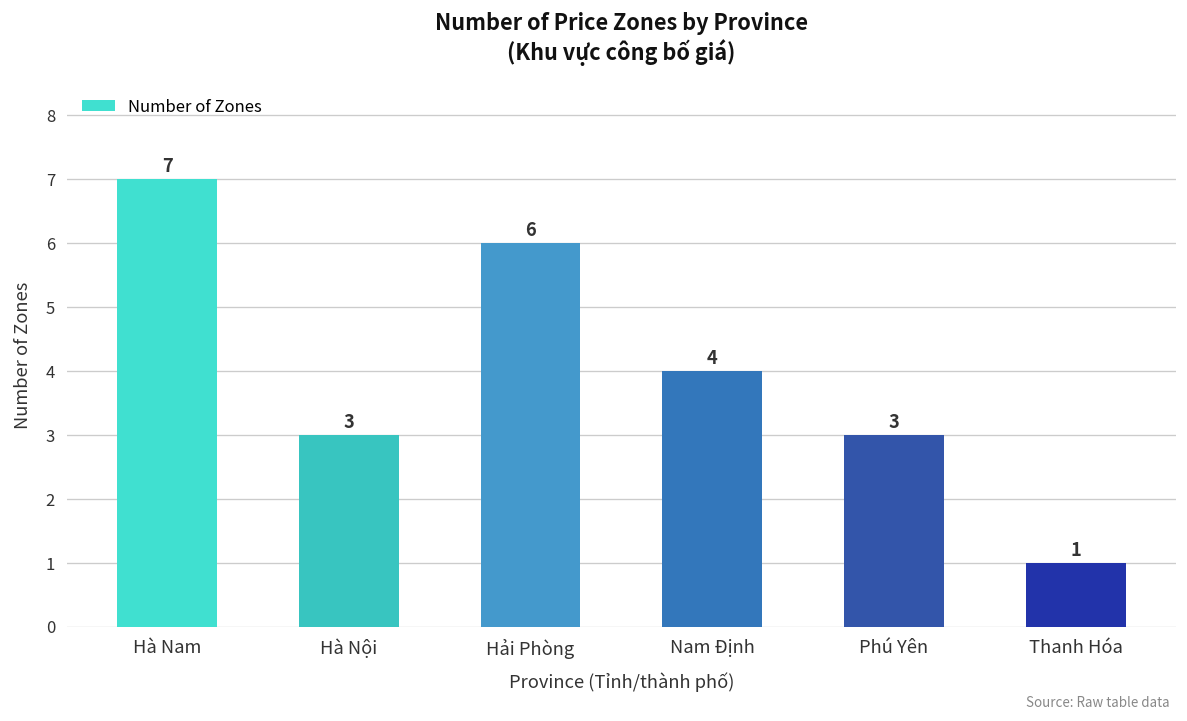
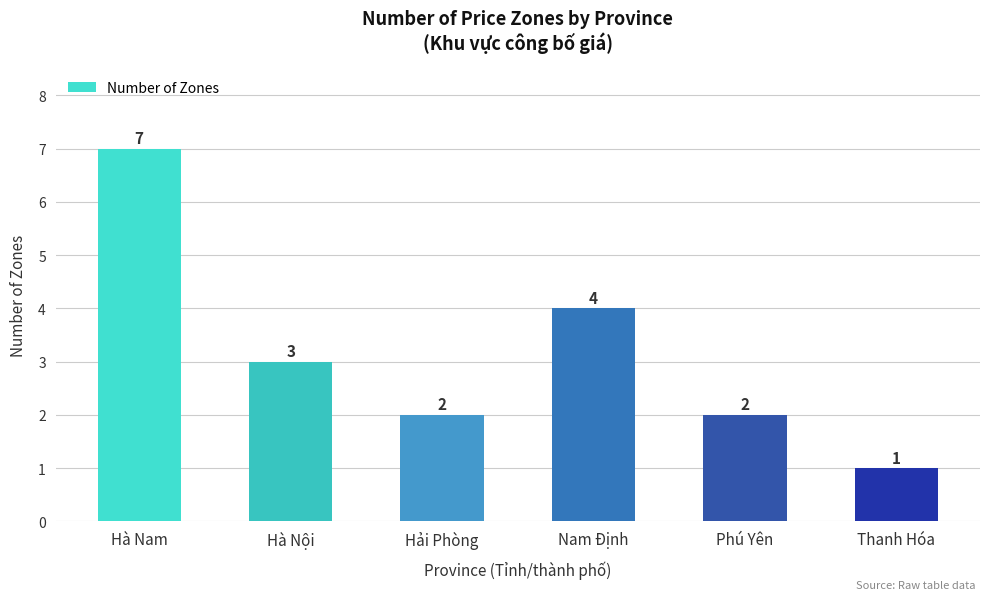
  {
    "Hà Nam": 7,
    "Hà Nội": 3,
-   "Hải Phòng": 6,
+   "Hải Phòng": 2,
    "Nam Định": 4,
-   "Phú Yên": 3,
+   "Phú Yên": 2,
    "Thanh Hóa": 1
  }
